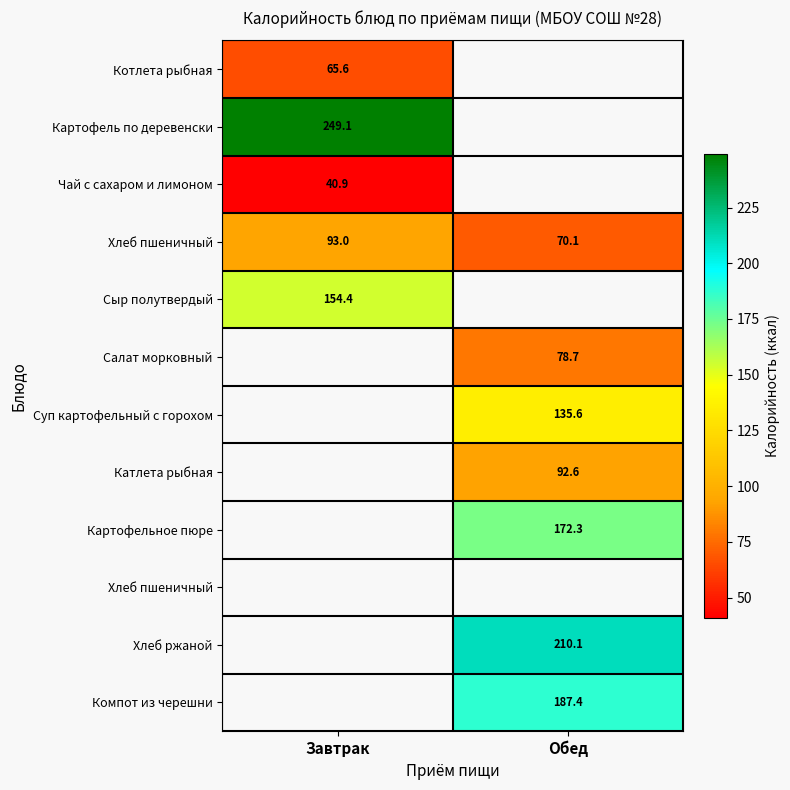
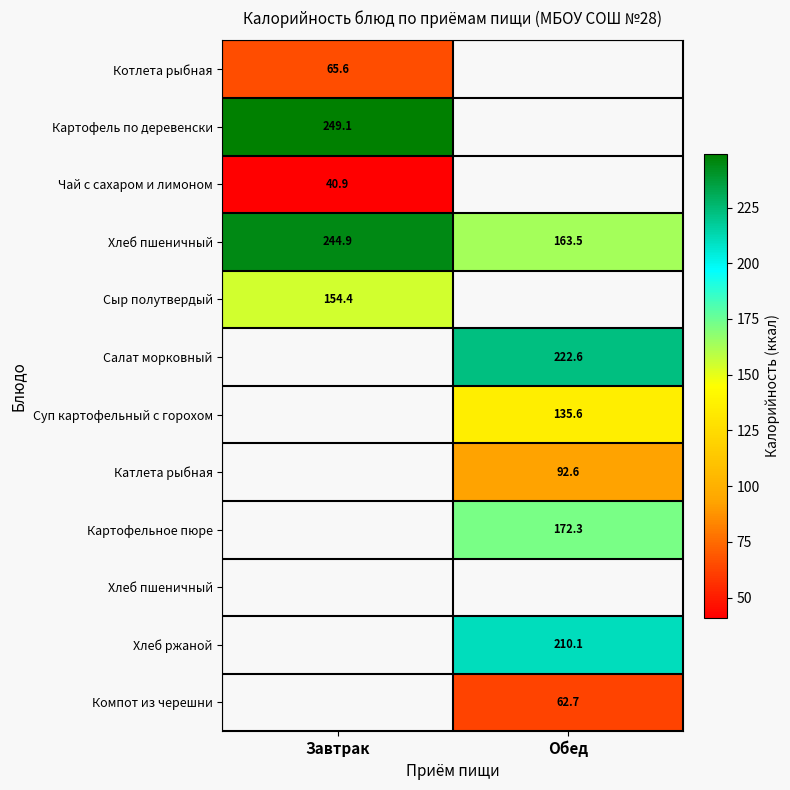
  {
    "Котлета рыбная": {
      "Завтрак": 65.6
    },
    "Картофель по деревенски": {
      "Завтрак": 249.1
    },
    "Чай с сахаром и лимоном": {
      "Завтрак": 40.9
    },
    "Хлеб пшеничный": {
-     "Завтрак": 93.0,
-     "Обед": 70.1
+     "Завтрак": 244.9,
+     "Обед": 163.5
    },
    "Сыр полутвердый": {
      "Завтрак": 154.4
    },
    "Салат морковный": {
-     "Обед": 78.7
+     "Обед": 222.6
    },
    "Суп картофельный с горохом": {
      "Обед": 135.6
    },
    "Катлета рыбная": {
      "Обед": 92.6
    },
    "Картофельное пюре": {
      "Обед": 172.3
    },
    "Хлеб ржаной": {
      "Обед": 210.1
    },
    "Компот из черешни": {
-     "Обед": 187.4
+     "Обед": 62.7
    }
  }
